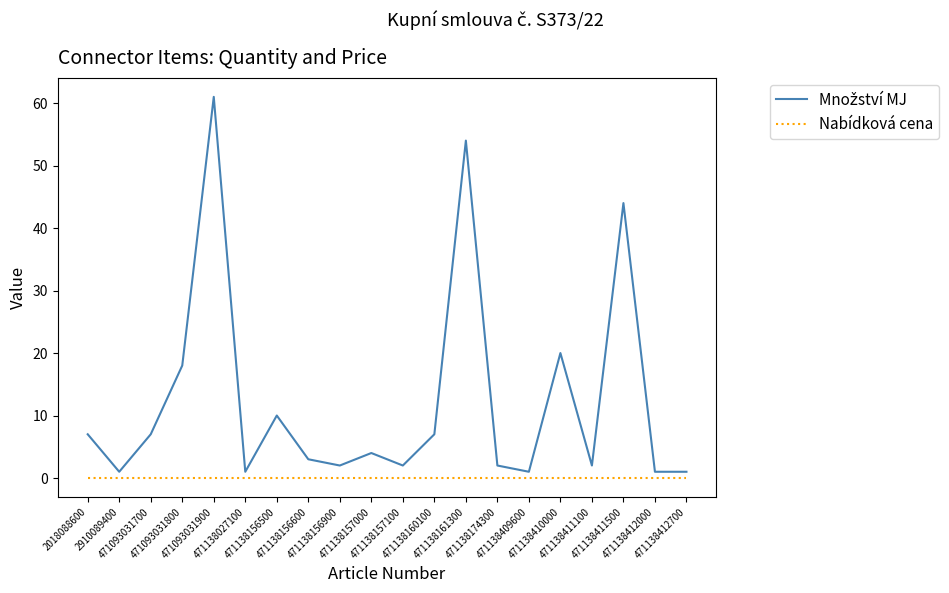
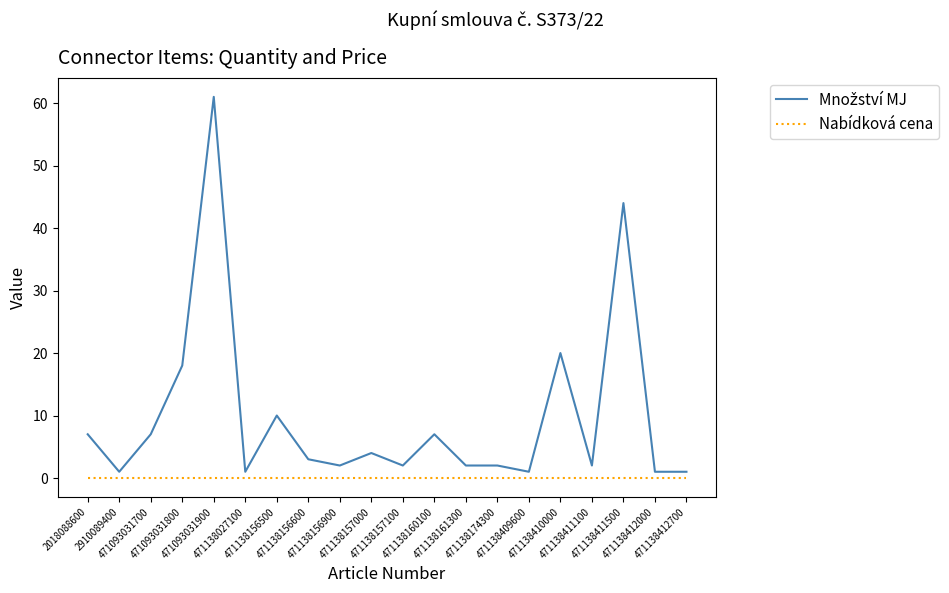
  {
    "Množství MJ": {
      "2018088600": 7,
      "2910089400": 1,
      "471093031700": 7,
      "471093031800": 18,
      "471093031900": 61,
      "471138027100": 1,
      "471138156500": 10,
      "471138156600": 3,
      "471138156900": 2,
      "471138157000": 4,
      "471138157100": 2,
      "471138160100": 7,
-     "471138161300": 54,
+     "471138161300": 2,
      "471138174300": 2,
      "471138409600": 1,
      "471138410000": 20,
      "471138411100": 2,
      "471138411500": 44,
      "471138412000": 1,
      "471138412700": 1
    },
    "Nabídková cena": {
      "2018088600": 0,
      "2910089400": 0,
      "471093031700": 0,
      "471093031800": 0,
      "471093031900": 0,
      "471138027100": 0,
      "471138156500": 0,
      "471138156600": 0,
      "471138156900": 0,
      "471138157000": 0,
      "471138157100": 0,
      "471138160100": 0,
      "471138161300": 0,
      "471138174300": 0,
      "471138409600": 0,
      "471138410000": 0,
      "471138411100": 0,
      "471138411500": 0,
      "471138412000": 0,
      "471138412700": 0
    }
  }
